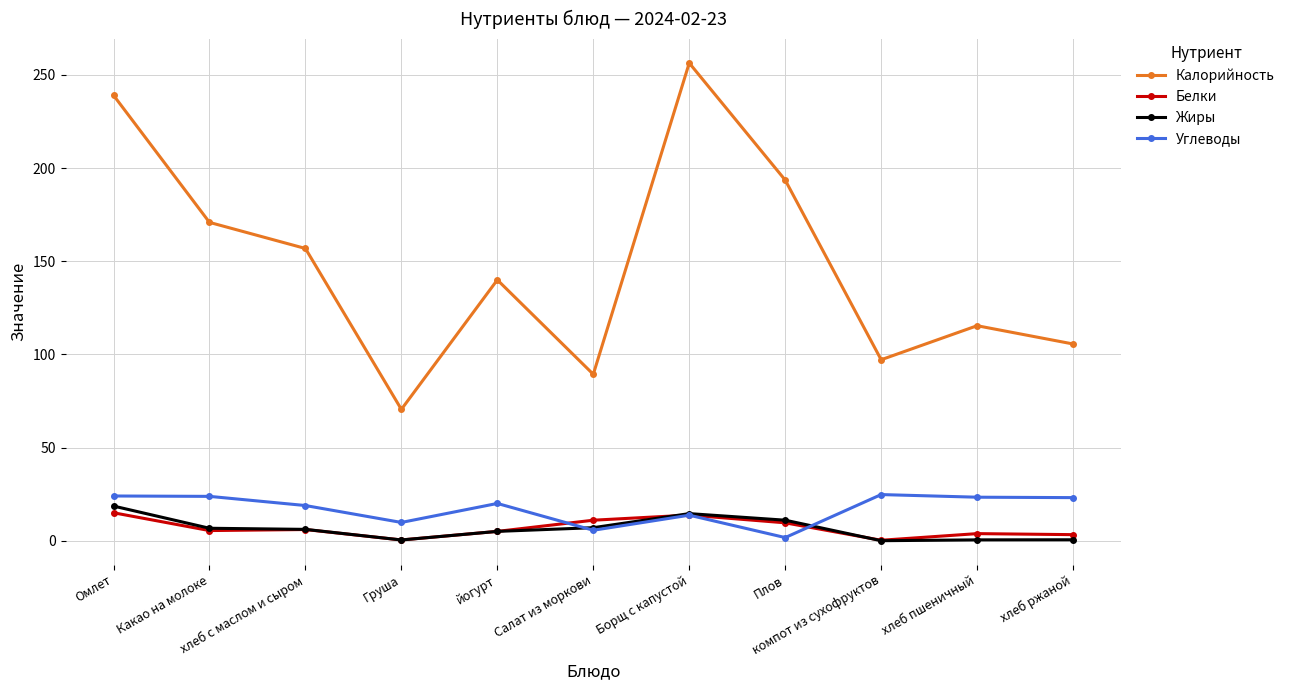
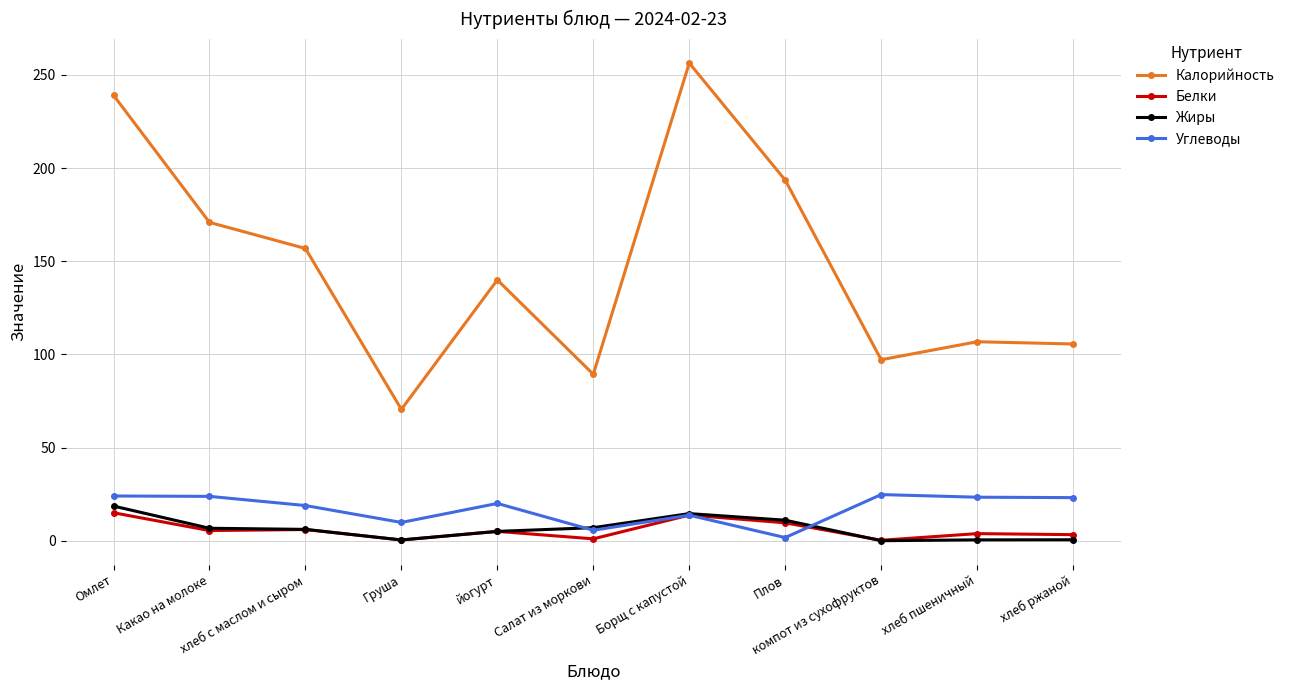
  {
    "Калорийность": {
      "Омлет": 239,
      "Какао на молоке": 171,
      "хлеб с маслом и сыром": 157,
      "Груша": 71,
      "йогурт": 140,
      "Салат из моркови": 89,
      "Борщ с капустой": 256,
      "Плов": 194,
      "компот из сухофруктов": 97,
-     "хлеб пшеничный": 115,
+     "хлеб пшеничный": 107,
      "хлеб ржаной": 106
    },
    "Белки": {
      "Омлет": 15,
-     "Салат из моркови": 11,
+     "Салат из моркови": 1,
      "Плов": 10,
      "хлеб пшеничный": 4,
      "хлеб ржаной": 3
    },
    "Жиры": {
      "Омлет": 19,
      "Салат из моркови": 7,
      "Плов": 11,
      "хлеб пшеничный": 0,
      "хлеб ржаной": 1
    },
    "Углеводы": {
      "Омлет": 24,
      "Какао на молоке": 24,
      "хлеб с маслом и сыром": 19,
      "Груша": 10,
      "йогурт": 20,
      "Салат из моркови": 6,
      "Плов": 2,
      "компот из сухофруктов": 25,
      "хлеб пшеничный": 23,
      "хлеб ржаной": 23
    }
  }
